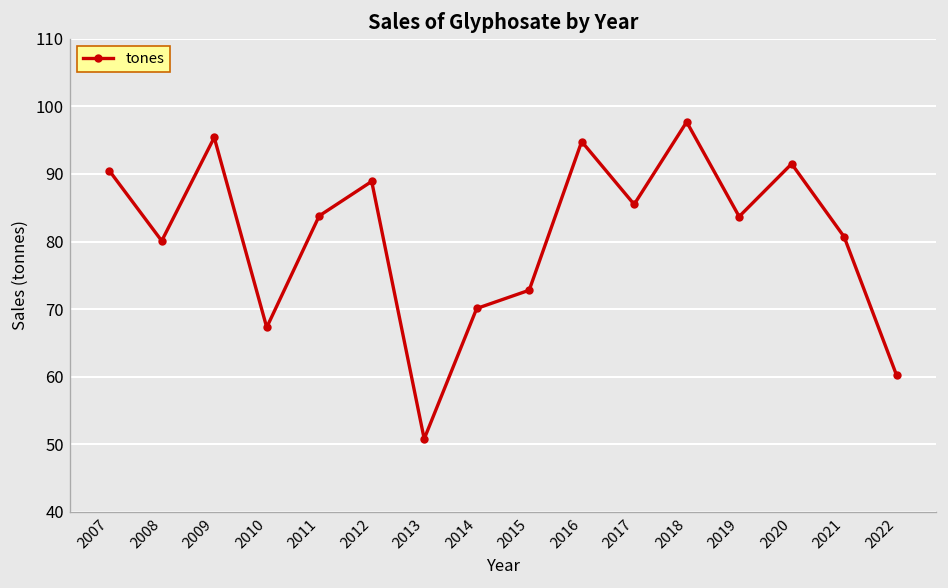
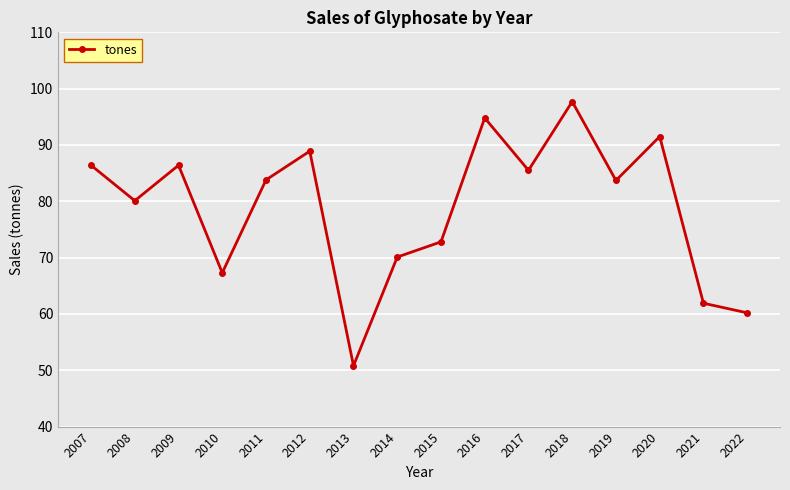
  {
-   "2007": 91,
+   "2007": 86,
    "2008": 80,
-   "2009": 95,
+   "2009": 86,
    "2010": 67,
    "2011": 84,
    "2012": 89,
    "2013": 51,
    "2014": 70,
    "2015": 73,
    "2016": 95,
    "2017": 86,
    "2018": 98,
    "2019": 84,
    "2020": 92,
-   "2021": 81,
+   "2021": 62,
    "2022": 60
  }
